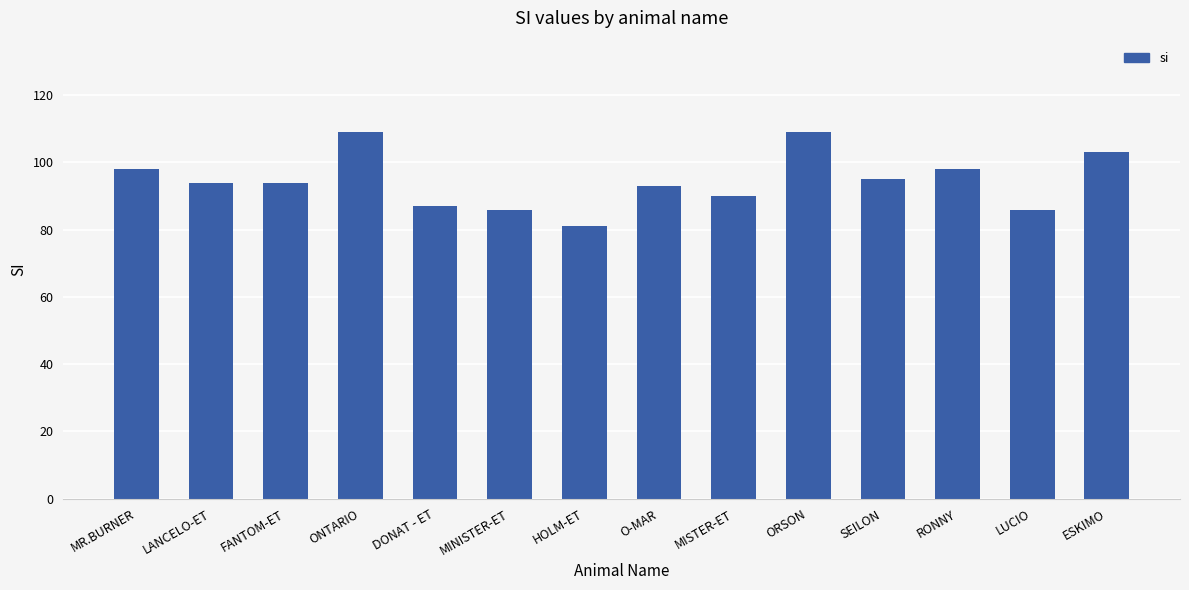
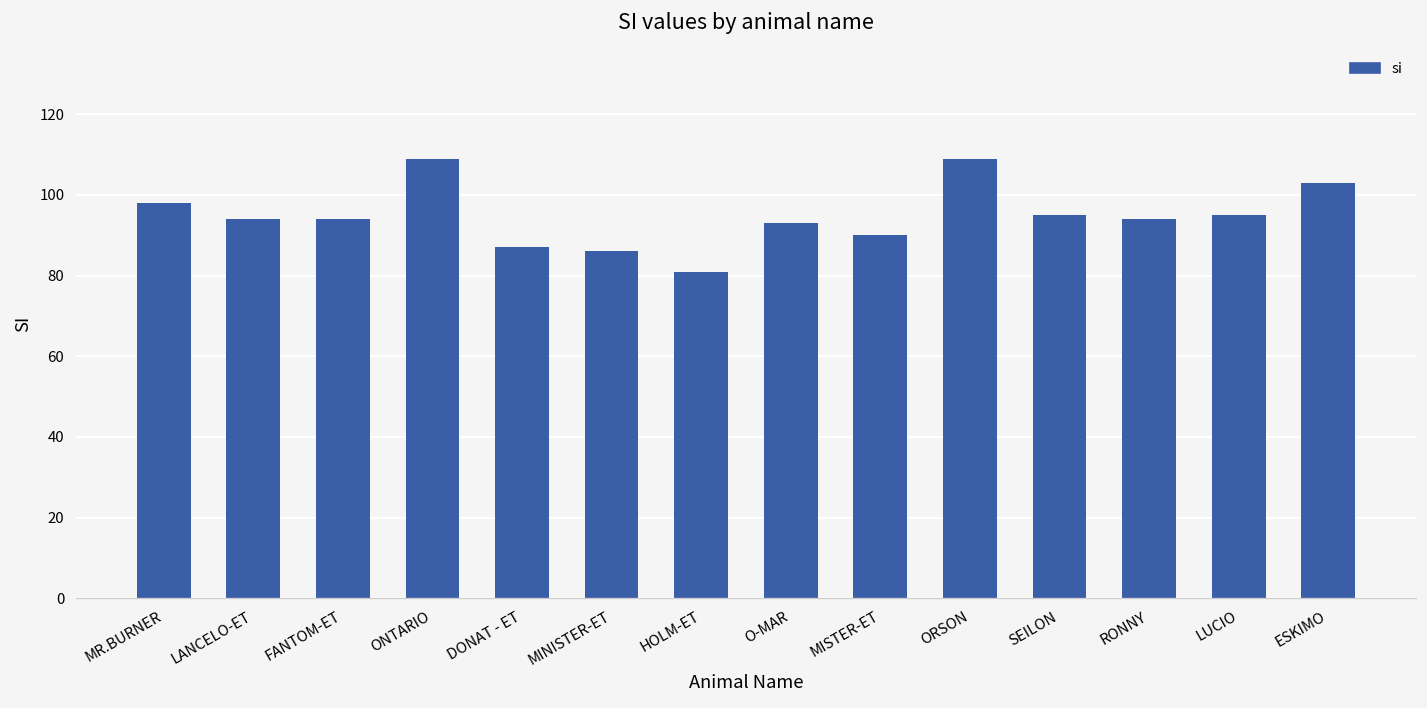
  {
    "MR.BURNER": 98,
    "LANCELO-ET": 94,
    "FANTOM-ET": 94,
    "ONTARIO": 109,
    "DONAT - ET": 87,
    "MINISTER-ET": 86,
    "HOLM-ET": 81,
    "O-MAR": 93,
    "MISTER-ET": 90,
    "ORSON": 109,
    "SEILON": 95,
-   "RONNY": 98,
-   "LUCIO": 86,
+   "RONNY": 94,
+   "LUCIO": 95,
    "ESKIMO": 103
  }
